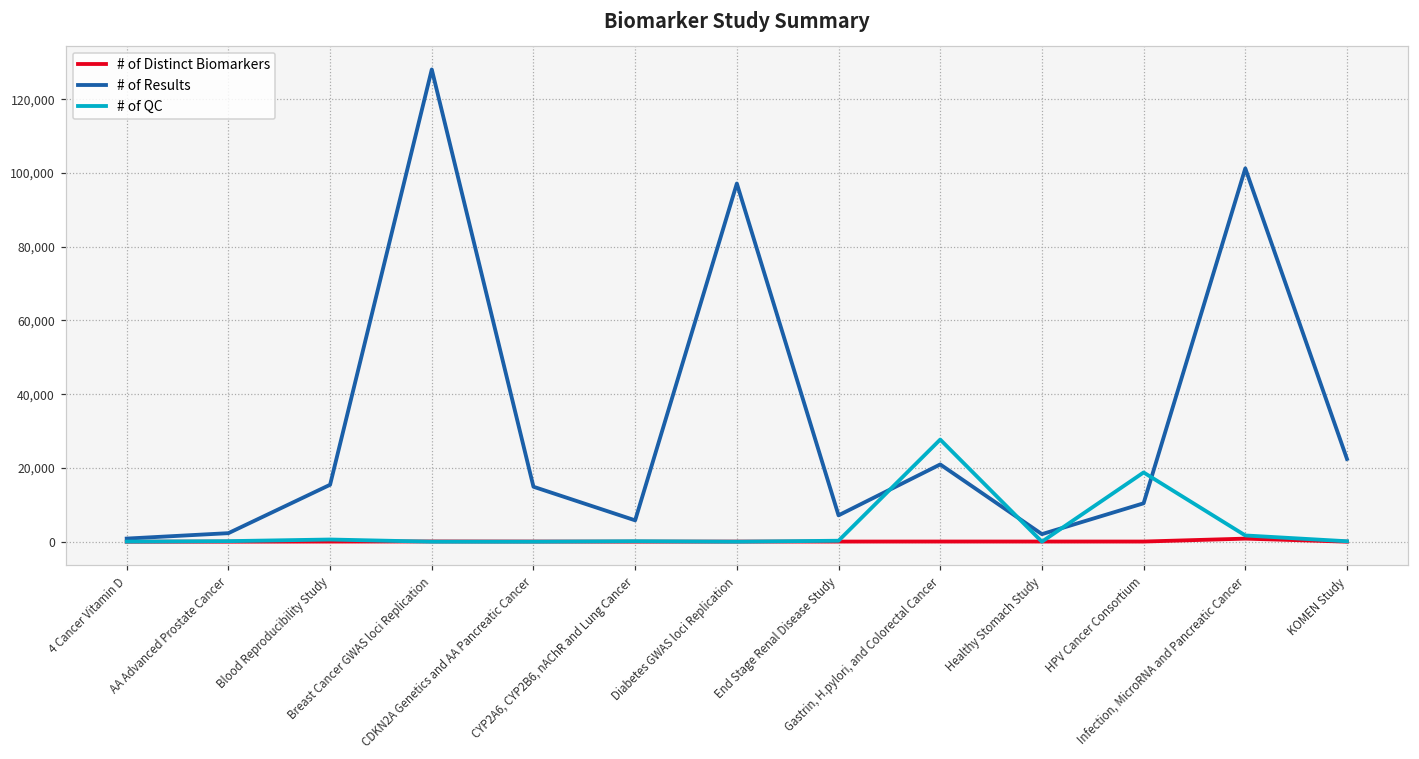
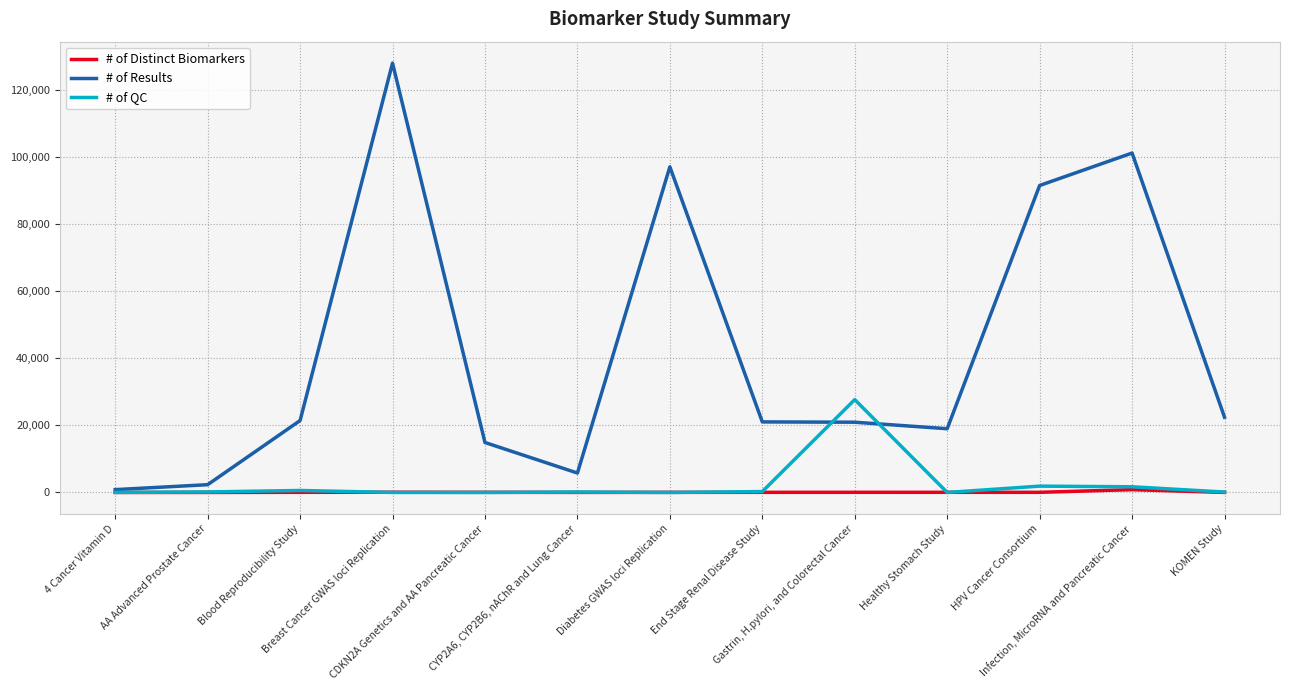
  {
    "# of Distinct Biomarkers": {
      "Gastrin, H.pylori, and Colorectal Cancer": "0",
      "HPV Cancer Consortium": "0",
      "Infection, MicroRNA and Pancreatic Cancer": "1,000"
    },
    "# of Results": {
      "4 Cancer Vitamin D": "1,000",
      "AA Advanced Prostate Cancer": "2,000",
-     "Blood Reproducibility Study": "15,000",
+     "Blood Reproducibility Study": "21,000",
      "Breast Cancer GWAS loci Replication": "128,000",
      "CDKN2A Genetics and AA Pancreatic Cancer": "15,000",
      "CYP2A6, CYP2B6, nAChR and Lung Cancer": "6,000",
      "Diabetes GWAS loci Replication": "97,000",
-     "End Stage Renal Disease Study": "7,000",
+     "End Stage Renal Disease Study": "21,000",
      "Gastrin, H.pylori, and Colorectal Cancer": "21,000",
-     "Healthy Stomach Study": "2,000",
-     "HPV Cancer Consortium": "10,000",
+     "Healthy Stomach Study": "19,000",
+     "HPV Cancer Consortium": "92,000",
      "Infection, MicroRNA and Pancreatic Cancer": "101,000",
      "KOMEN Study": "22,000"
    },
    "# of QC": {
      "Gastrin, H.pylori, and Colorectal Cancer": "28,000",
-     "HPV Cancer Consortium": "19,000",
+     "HPV Cancer Consortium": "2,000",
      "Infection, MicroRNA and Pancreatic Cancer": "2,000"
    }
  }
